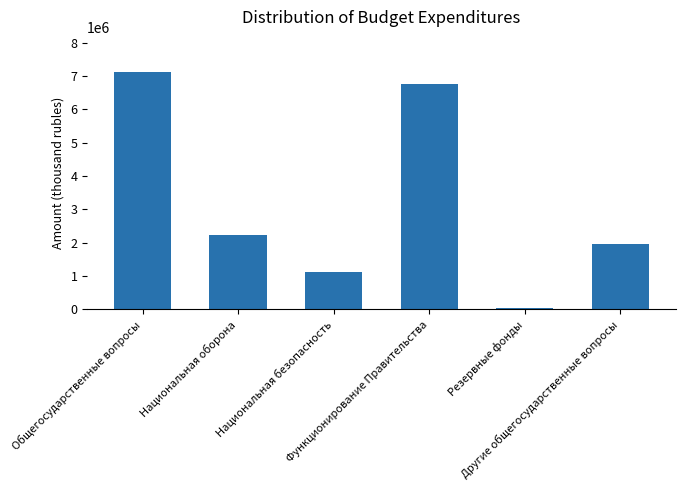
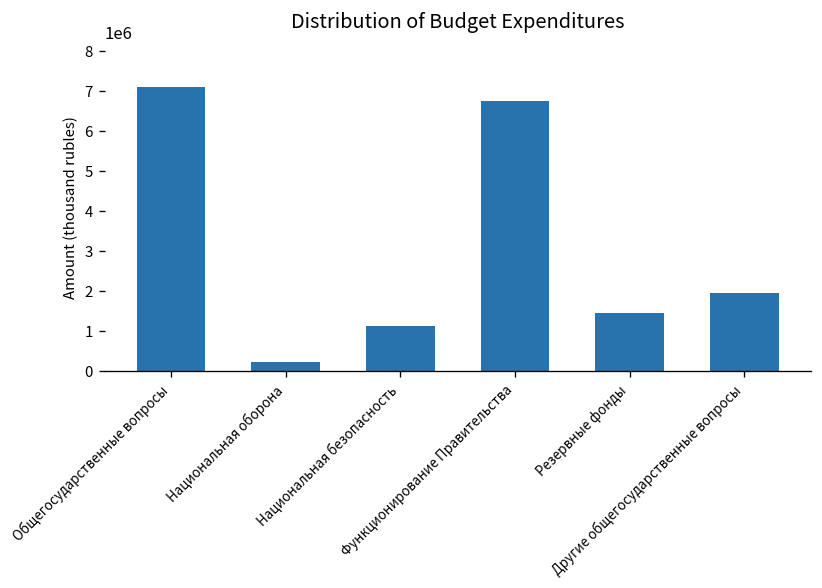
  {
    "Общегосударственные вопросы": 7100000,
-   "Национальная оборона": 2200000,
+   "Национальная оборона": 200000,
    "Национальная безопасность": 1100000,
    "Функционирование Правительства": 6800000,
-   "Резервные фонды": 100000,
+   "Резервные фонды": 1400000,
    "Другие общегосударственные вопросы": 2000000
  }
